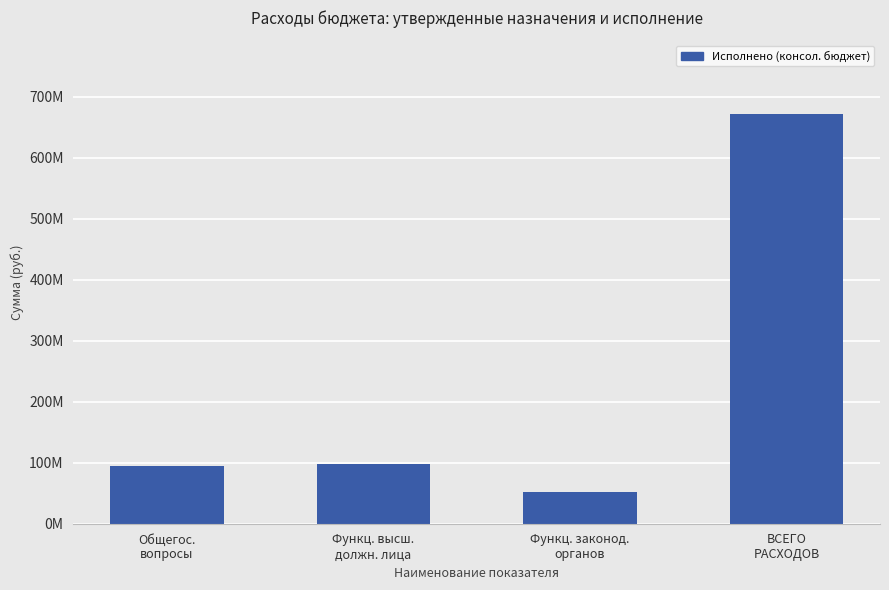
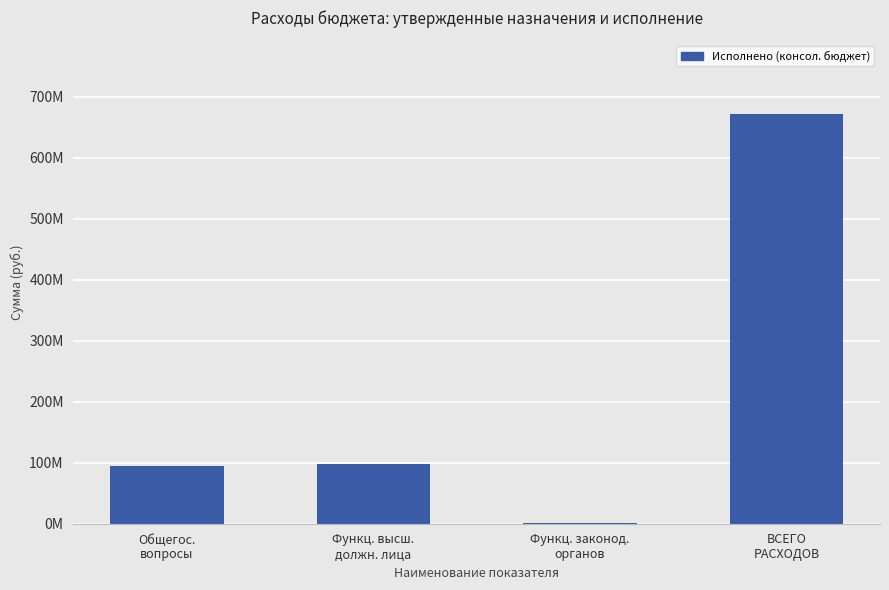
  {
    "Общегос. вопросы": 100000000,
    "Функц. высш. должн. лица": 100000000,
-   "Функц. законод. органов": 50000000,
+   "Функц. законод. органов": 0,
    "ВСЕГО РАСХОДОВ": 670000000
  }
